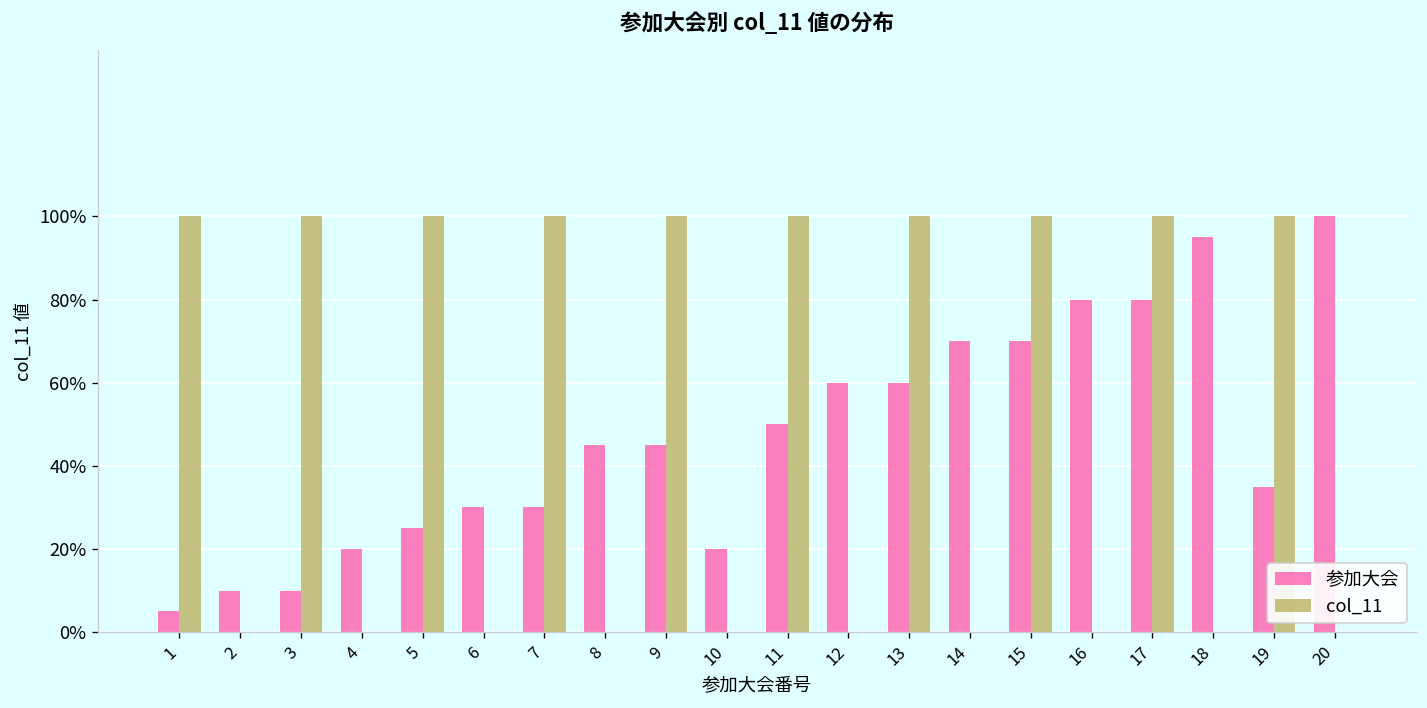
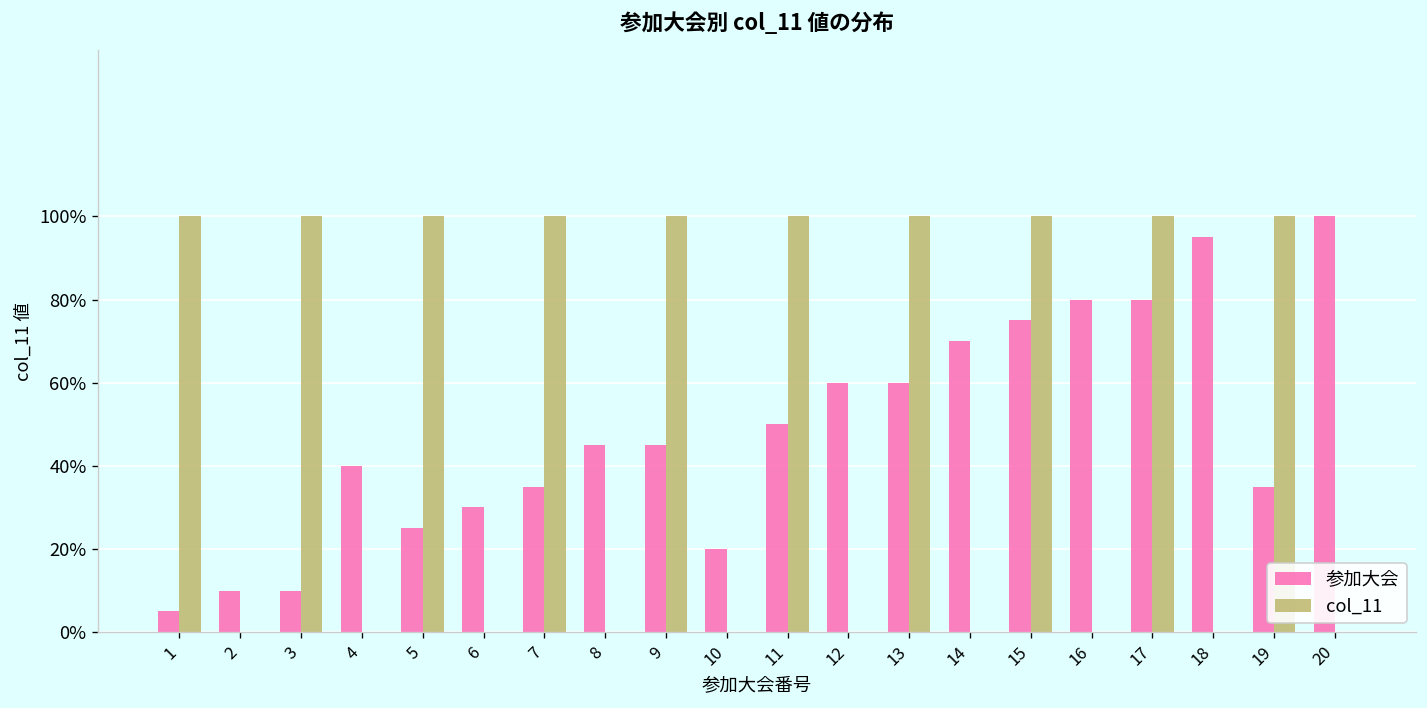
  {
    "参加大会": {
      "1": "5%",
      "2": "10%",
      "3": "10%",
-     "4": "20%",
+     "4": "40%",
      "5": "25%",
      "6": "30%",
-     "7": "30%",
+     "7": "35%",
      "8": "45%",
      "9": "45%",
      "10": "20%",
      "11": "50%",
      "12": "60%",
      "13": "60%",
      "14": "70%",
-     "15": "70%",
+     "15": "75%",
      "16": "80%",
      "17": "80%",
      "18": "95%",
      "19": "35%",
      "20": "100%"
    },
    "col_11": {
      "1": "100%",
      "2": "0%",
      "3": "100%",
      "4": "0%",
      "5": "100%",
      "6": "0%",
      "7": "100%",
      "8": "0%",
      "9": "100%",
      "10": "0%",
      "11": "100%",
      "12": "0%",
      "13": "100%",
      "14": "0%",
      "15": "100%",
      "16": "0%",
      "17": "100%",
      "18": "0%",
      "19": "100%",
      "20": "0%"
    }
  }
